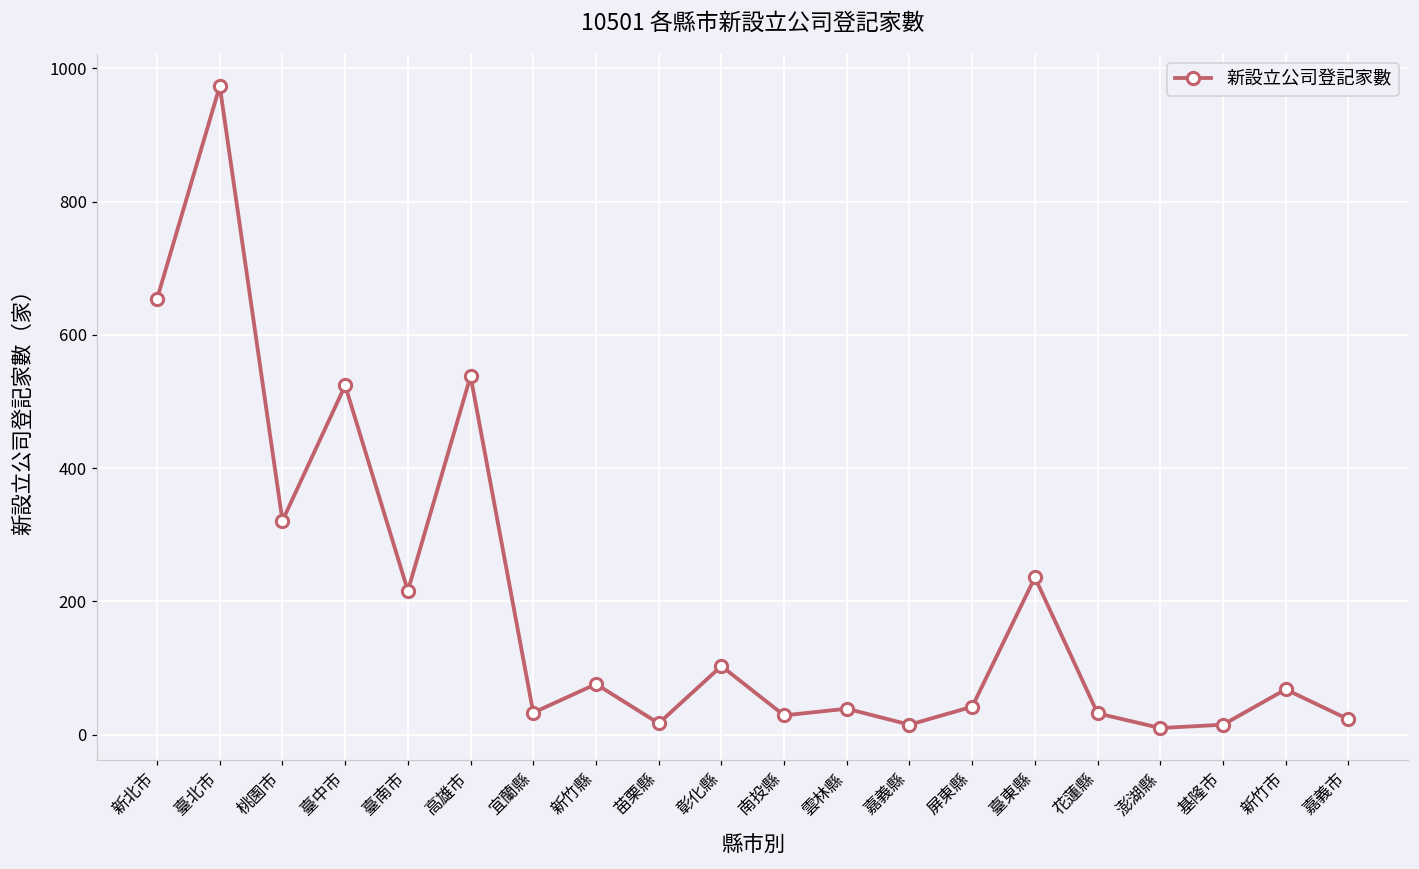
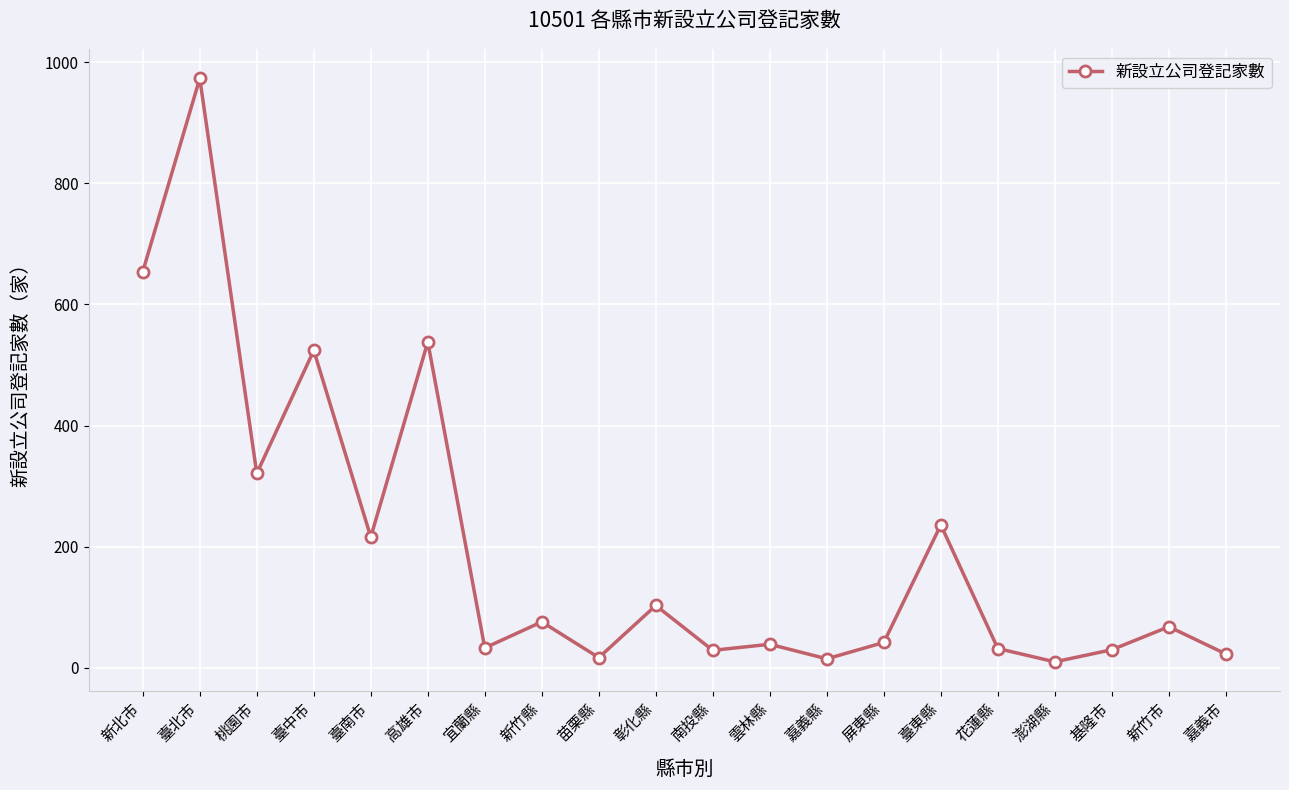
  {
    "新北市": 650,
    "臺北市": 970,
    "桃園市": 320,
    "臺中市": 520,
    "臺南市": 220,
    "高雄市": 540,
    "宜蘭縣": 30,
    "新竹縣": 80,
    "苗栗縣": 20,
    "彰化縣": 100,
    "南投縣": 30,
    "雲林縣": 40,
    "嘉義縣": 20,
    "屏東縣": 40,
    "臺東縣": 240,
    "花蓮縣": 30,
    "澎湖縣": 10,
-   "基隆市": 20,
+   "基隆市": 30,
    "新竹市": 70,
    "嘉義市": 20
  }
